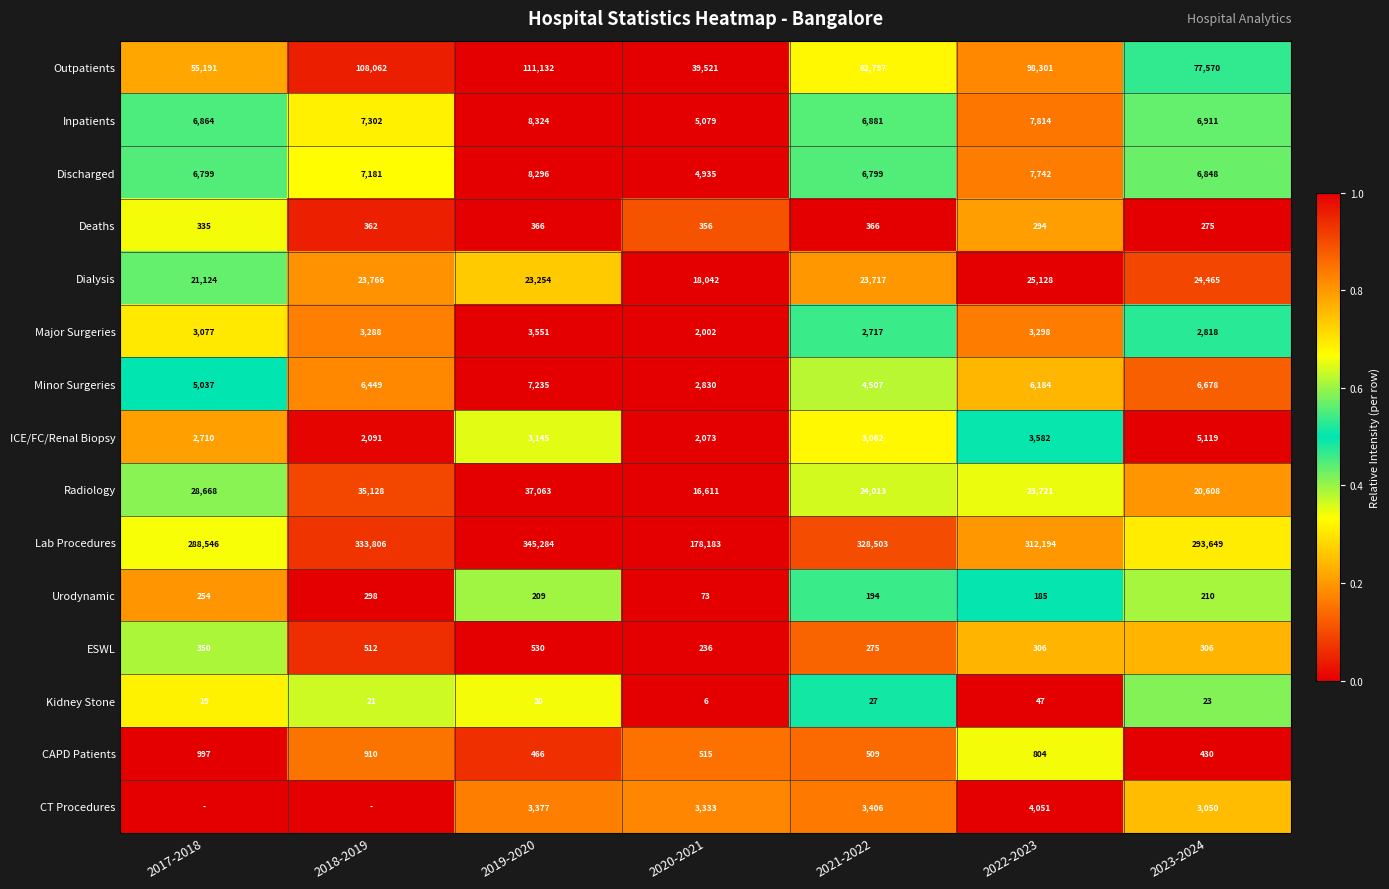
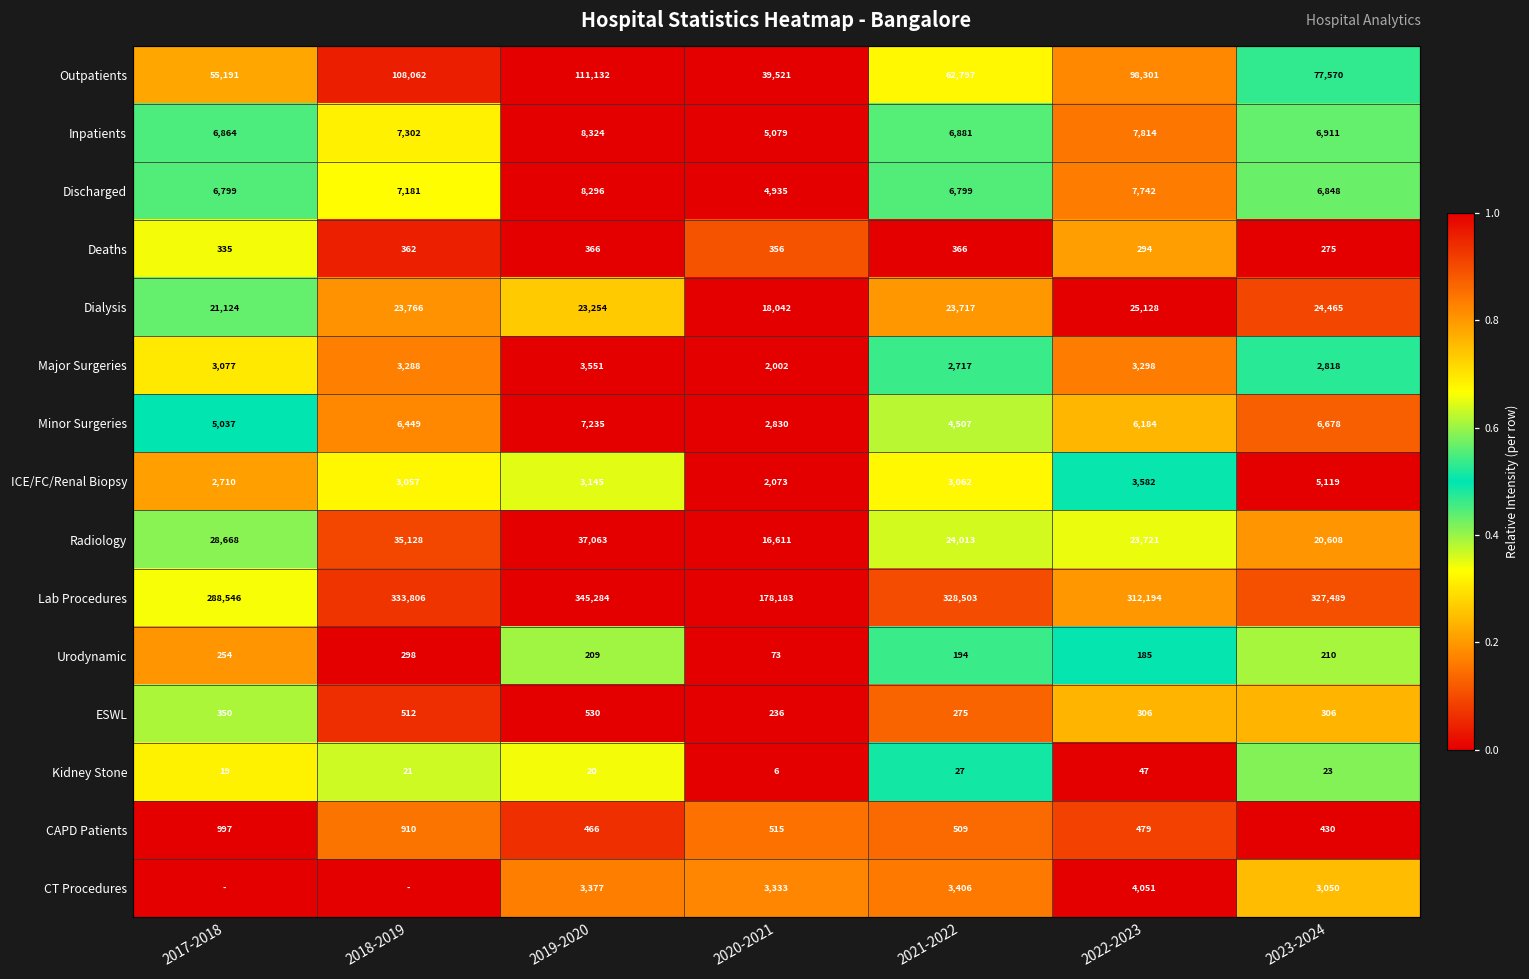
  {
    "Outpatients": {
      "2017-2018": "55,191",
      "2018-2019": "108,062",
      "2019-2020": "111,132",
      "2020-2021": "39,521",
      "2021-2022": "62,797",
      "2022-2023": "98,301",
      "2023-2024": "77,570"
    },
    "Inpatients": {
      "2017-2018": "6,864",
      "2018-2019": "7,302",
      "2019-2020": "8,324",
      "2020-2021": "5,079",
      "2021-2022": "6,881",
      "2022-2023": "7,814",
      "2023-2024": "6,911"
    },
    "Discharged": {
      "2017-2018": "6,799",
      "2018-2019": "7,181",
      "2019-2020": "8,296",
      "2020-2021": "4,935",
      "2021-2022": "6,799",
      "2022-2023": "7,742",
      "2023-2024": "6,848"
    },
    "Deaths": {
      "2017-2018": "335",
      "2018-2019": "362",
      "2019-2020": "366",
      "2020-2021": "356",
      "2021-2022": "366",
      "2022-2023": "294",
      "2023-2024": "275"
    },
    "Dialysis": {
      "2017-2018": "21,124",
      "2018-2019": "23,766",
      "2019-2020": "23,254",
      "2020-2021": "18,042",
      "2021-2022": "23,717",
      "2022-2023": "25,128",
      "2023-2024": "24,465"
    },
    "Major Surgeries": {
      "2017-2018": "3,077",
      "2018-2019": "3,288",
      "2019-2020": "3,551",
      "2020-2021": "2,002",
      "2021-2022": "2,717",
      "2022-2023": "3,298",
      "2023-2024": "2,818"
    },
    "Minor Surgeries": {
      "2017-2018": "5,037",
      "2018-2019": "6,449",
      "2019-2020": "7,235",
      "2020-2021": "2,830",
      "2021-2022": "4,507",
      "2022-2023": "6,184",
      "2023-2024": "6,678"
    },
    "ICE/FC/Renal Biopsy": {
      "2017-2018": "2,710",
-     "2018-2019": "2,091",
+     "2018-2019": "3,057",
      "2019-2020": "3,145",
      "2020-2021": "2,073",
      "2021-2022": "3,062",
      "2022-2023": "3,582",
      "2023-2024": "5,119"
    },
    "Radiology": {
      "2017-2018": "28,668",
      "2018-2019": "35,128",
      "2019-2020": "37,063",
      "2020-2021": "16,611",
      "2021-2022": "24,013",
      "2022-2023": "23,721",
      "2023-2024": "20,608"
    },
    "Lab Procedures": {
      "2017-2018": "288,546",
      "2018-2019": "333,806",
      "2019-2020": "345,284",
      "2020-2021": "178,183",
      "2021-2022": "328,503",
      "2022-2023": "312,194",
-     "2023-2024": "293,649"
+     "2023-2024": "327,489"
    },
    "Urodynamic": {
      "2017-2018": "254",
      "2018-2019": "298",
      "2019-2020": "209",
      "2020-2021": "73",
      "2021-2022": "194",
      "2022-2023": "185",
      "2023-2024": "210"
    },
    "ESWL": {
      "2017-2018": "350",
      "2018-2019": "512",
      "2019-2020": "530",
      "2020-2021": "236",
      "2021-2022": "275",
      "2022-2023": "306",
      "2023-2024": "306"
    },
    "Kidney Stone": {
      "2017-2018": "19",
      "2018-2019": "21",
      "2019-2020": "20",
      "2020-2021": "6",
      "2021-2022": "27",
      "2022-2023": "47",
      "2023-2024": "23"
    },
    "CAPD Patients": {
      "2017-2018": "997",
      "2018-2019": "910",
      "2019-2020": "466",
      "2020-2021": "515",
      "2021-2022": "509",
-     "2022-2023": "804",
+     "2022-2023": "479",
      "2023-2024": "430"
    },
    "CT Procedures": {
      "2019-2020": "3,377",
      "2020-2021": "3,333",
      "2021-2022": "3,406",
      "2022-2023": "4,051",
      "2023-2024": "3,050"
    }
  }
